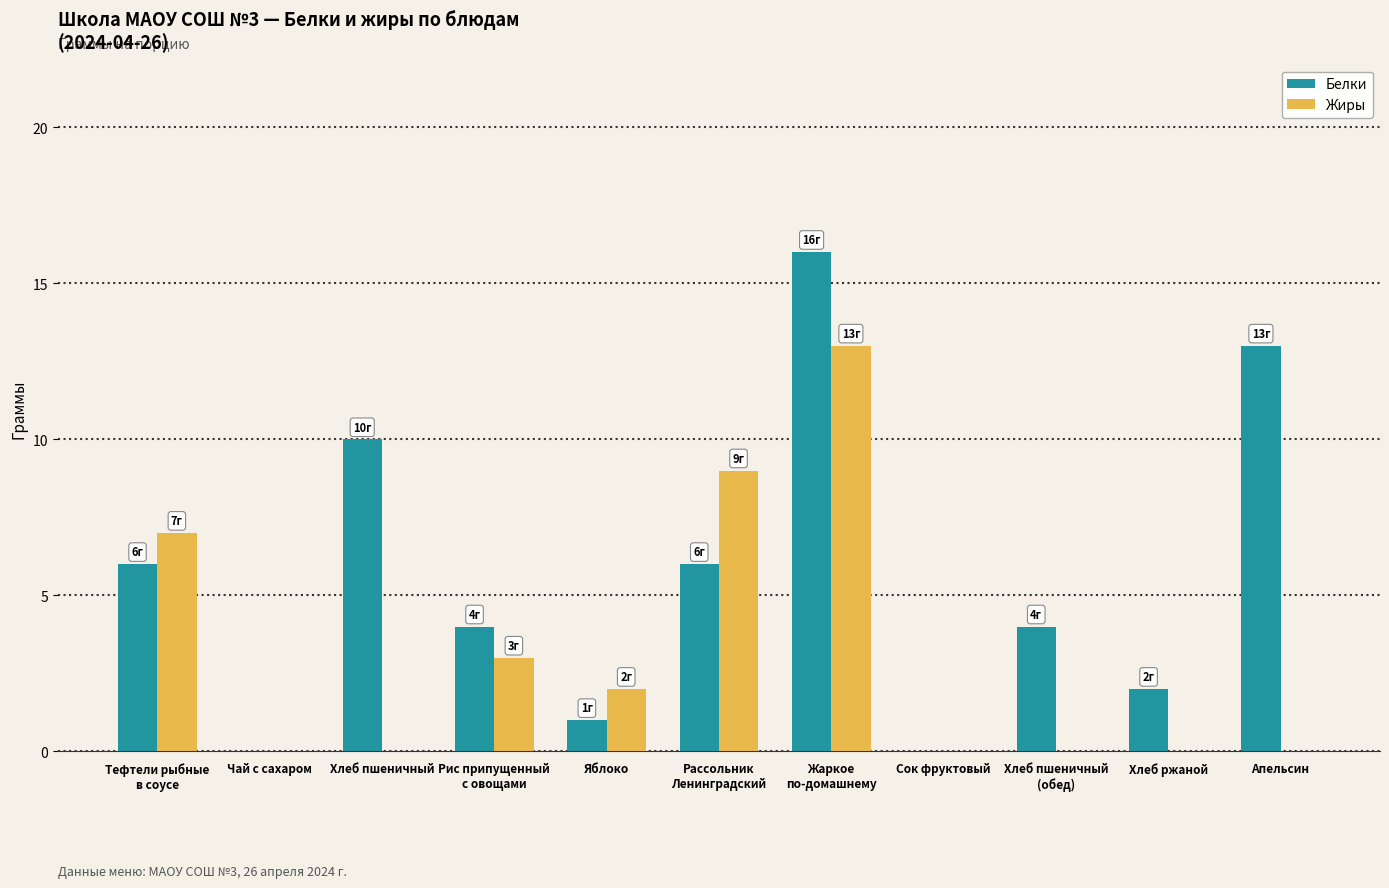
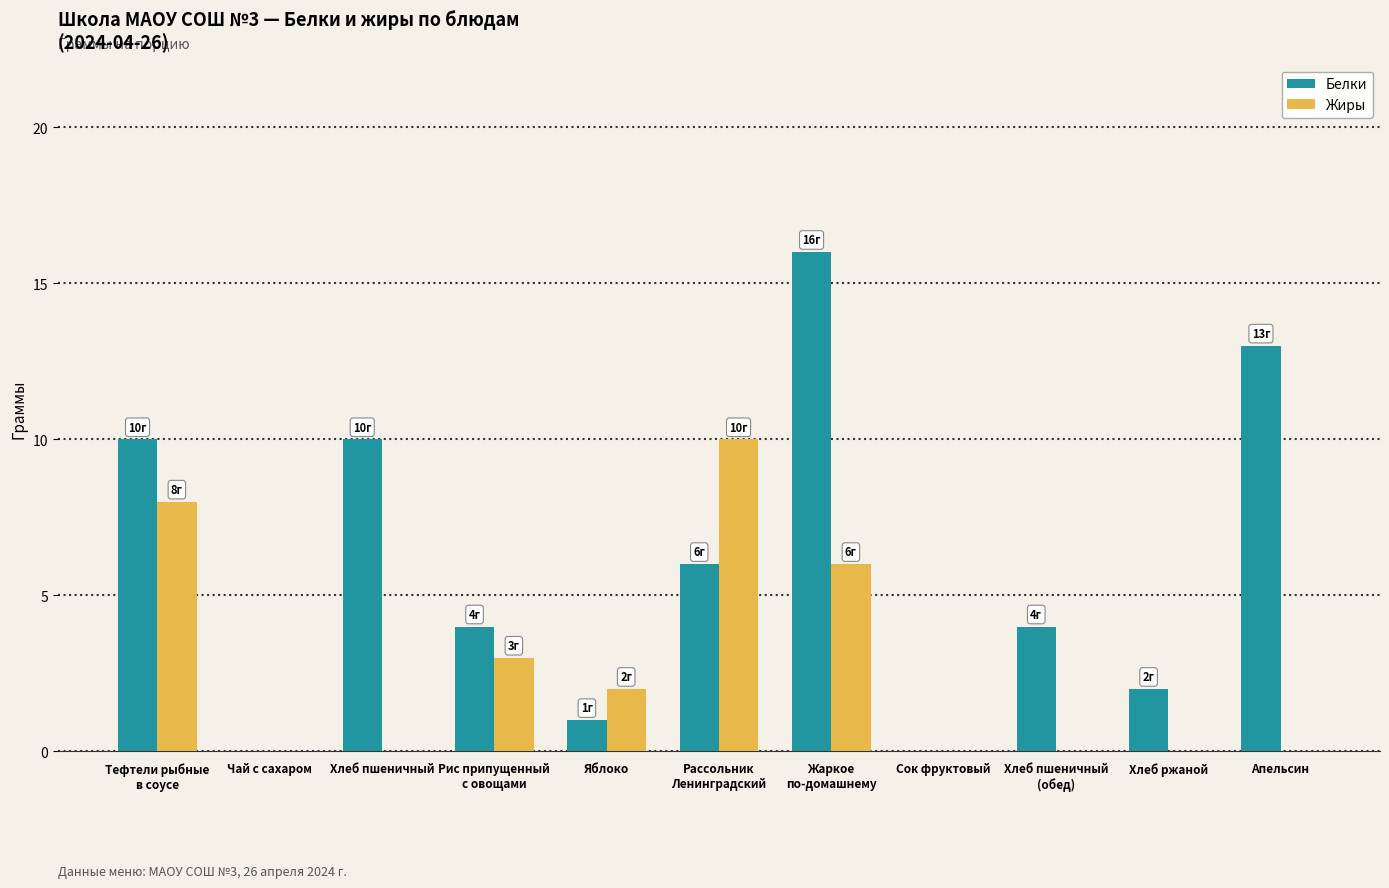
  {
    "Белки": {
-     "Тефтели рыбные в соусе": "6г"
+     "Тефтели рыбные в соусе": "10г"
    },
    "Жиры": {
-     "Тефтели рыбные в соусе": "7г",
-     "Рассольник Ленинградский": "9г",
-     "Жаркое по-домашнему": "13г"
+     "Тефтели рыбные в соусе": "8г",
+     "Рассольник Ленинградский": "10г",
+     "Жаркое по-домашнему": "6г"
    }
  }
